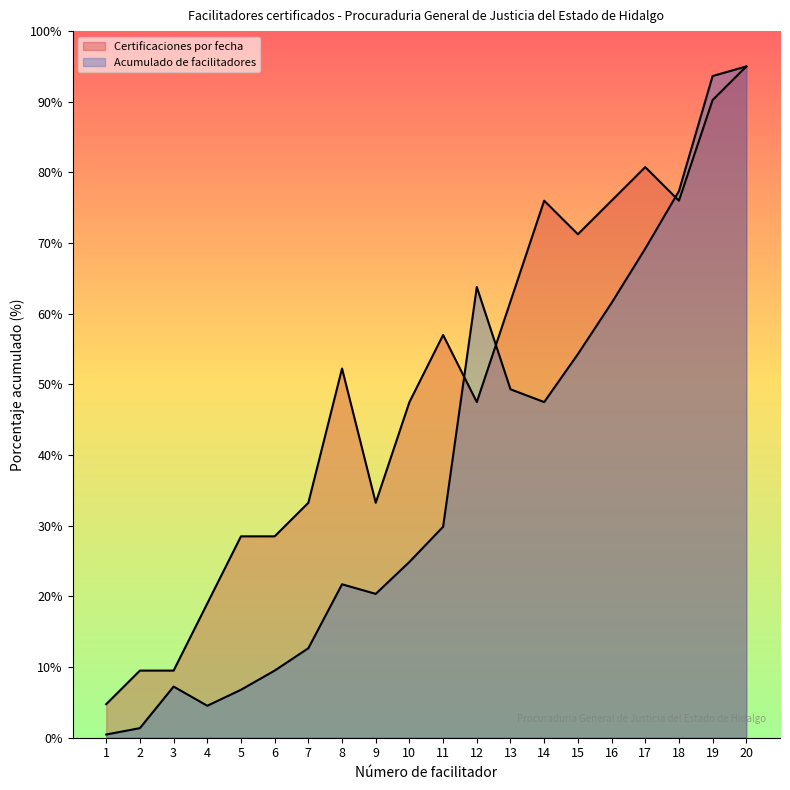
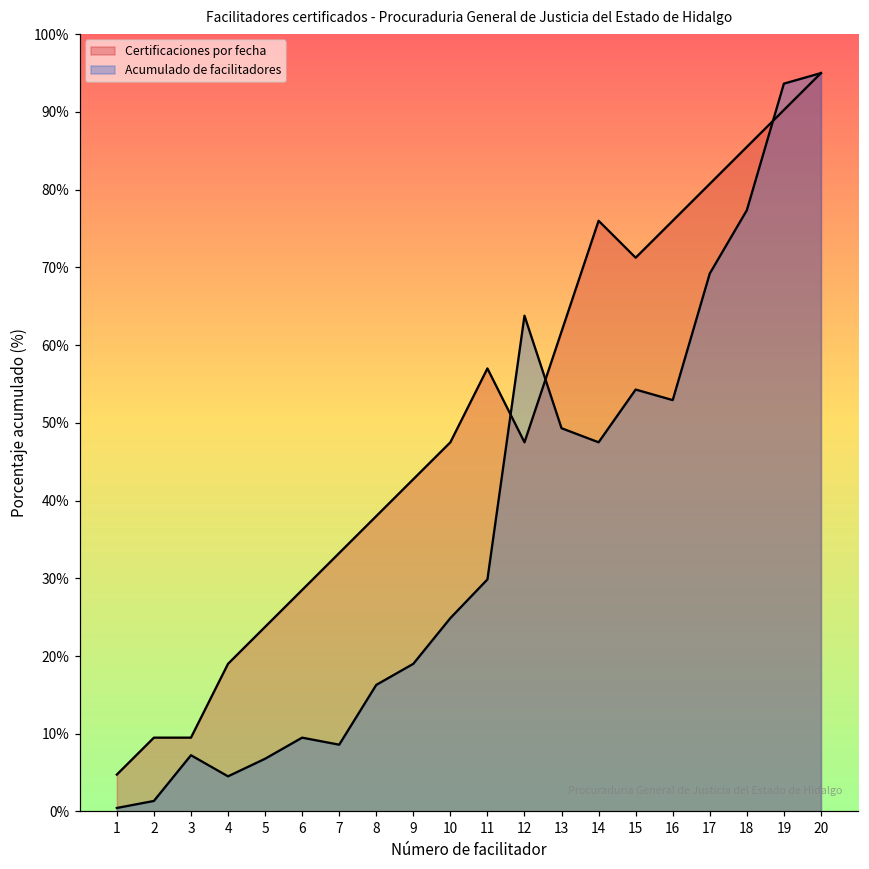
  {
    "Certificaciones por fecha": {
      "1": "5%",
      "2": "10%",
      "3": "10%",
      "4": "19%",
-     "5": "29%",
+     "5": "24%",
      "6": "29%",
      "7": "33%",
-     "8": "52%",
-     "9": "33%",
+     "8": "38%",
+     "9": "43%",
      "10": "48%",
      "11": "57%",
      "12": "48%",
      "13": "62%",
      "14": "76%",
      "15": "71%",
      "16": "76%",
      "17": "81%",
-     "18": "76%",
+     "18": "86%",
      "19": "90%"
    },
    "Acumulado de facilitadores": {
      "1": "0%",
      "2": "1%",
      "3": "7%",
      "4": "5%",
      "5": "7%",
      "6": "10%",
-     "7": "13%",
-     "8": "22%",
-     "9": "20%",
+     "7": "9%",
+     "8": "16%",
+     "9": "19%",
      "10": "25%",
      "11": "30%",
      "12": "64%",
      "13": "49%",
      "14": "48%",
      "15": "54%",
-     "16": "62%",
+     "16": "53%",
      "17": "69%",
      "18": "77%",
      "19": "94%"
    }
  }
